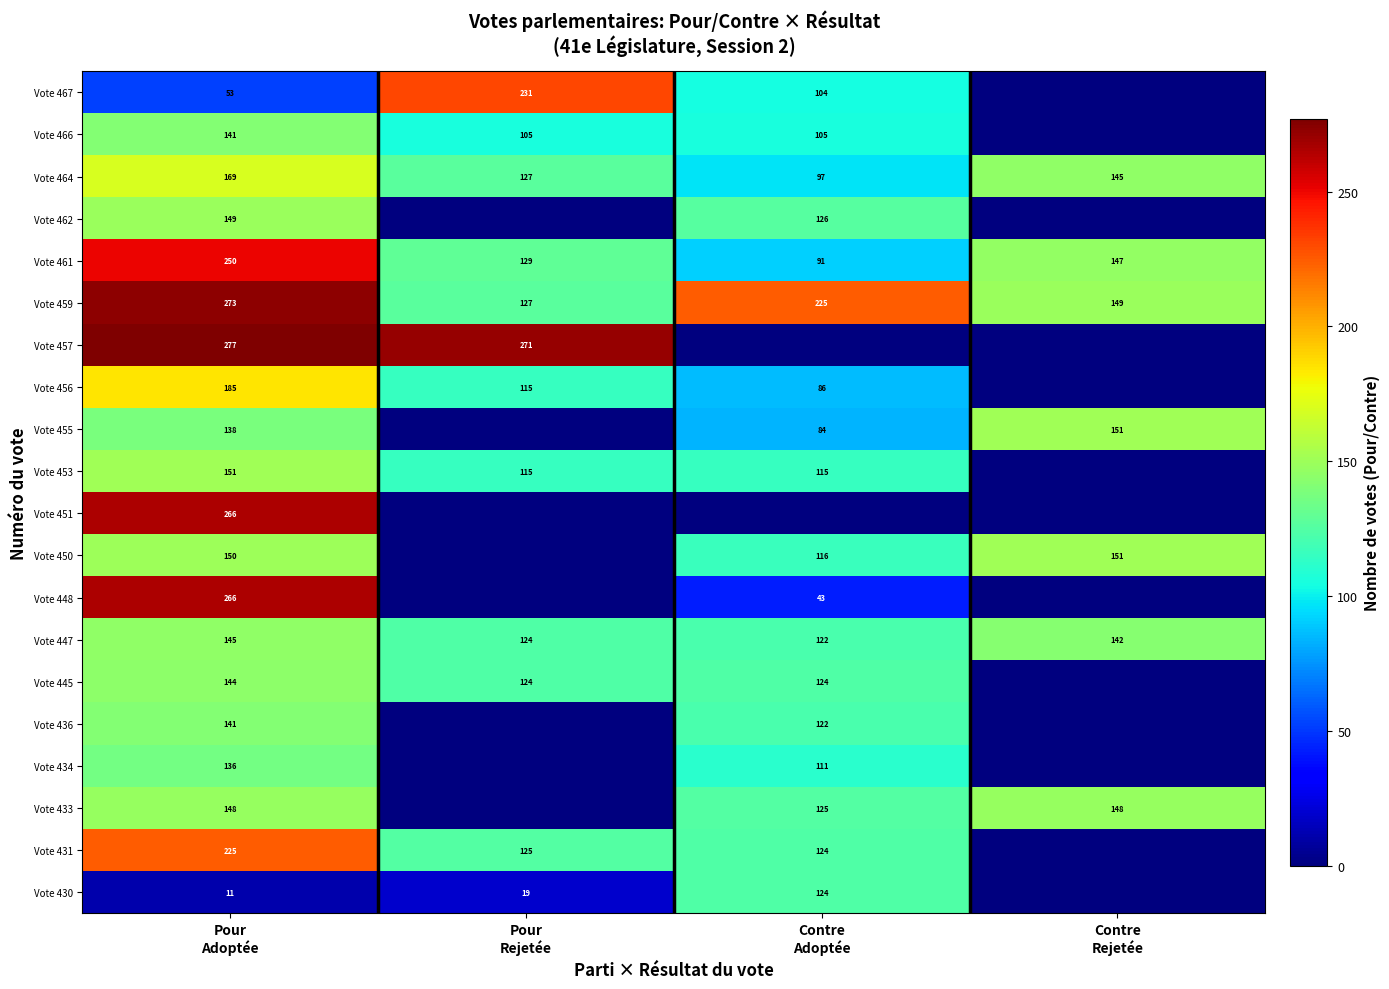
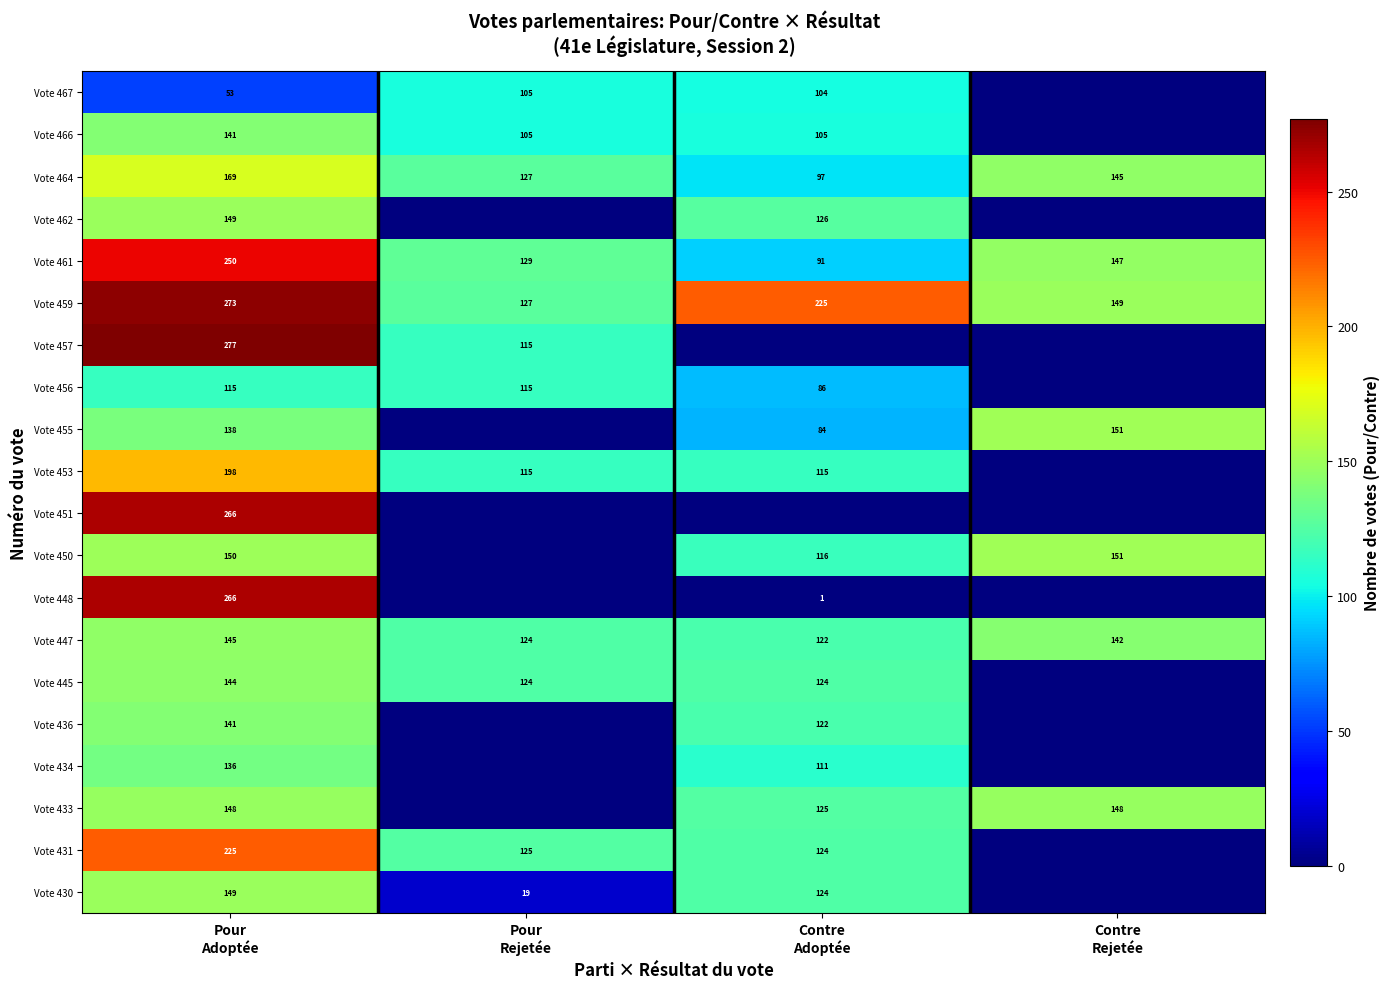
  {
    "Vote 467": {
      "Pour Adoptée": 53,
-     "Pour Rejetée": 231,
+     "Pour Rejetée": 105,
      "Contre Adoptée": 104
    },
    "Vote 466": {
      "Pour Adoptée": 141,
      "Pour Rejetée": 105,
      "Contre Adoptée": 105
    },
    "Vote 464": {
      "Pour Adoptée": 169,
      "Pour Rejetée": 127,
      "Contre Adoptée": 97,
      "Contre Rejetée": 145
    },
    "Vote 462": {
      "Pour Adoptée": 149,
      "Contre Adoptée": 126
    },
    "Vote 461": {
      "Pour Adoptée": 250,
      "Pour Rejetée": 129,
      "Contre Adoptée": 91,
      "Contre Rejetée": 147
    },
    "Vote 459": {
      "Pour Adoptée": 273,
      "Pour Rejetée": 127,
      "Contre Adoptée": 225,
      "Contre Rejetée": 149
    },
    "Vote 457": {
      "Pour Adoptée": 277,
-     "Pour Rejetée": 271
+     "Pour Rejetée": 115
    },
    "Vote 456": {
-     "Pour Adoptée": 185,
+     "Pour Adoptée": 115,
      "Pour Rejetée": 115,
      "Contre Adoptée": 86
    },
    "Vote 455": {
      "Pour Adoptée": 138,
      "Contre Adoptée": 84,
      "Contre Rejetée": 151
    },
    "Vote 453": {
-     "Pour Adoptée": 151,
+     "Pour Adoptée": 198,
      "Pour Rejetée": 115,
      "Contre Adoptée": 115
    },
    "Vote 451": {
      "Pour Adoptée": 266
    },
    "Vote 450": {
      "Pour Adoptée": 150,
      "Contre Adoptée": 116,
      "Contre Rejetée": 151
    },
    "Vote 448": {
      "Pour Adoptée": 266,
-     "Contre Adoptée": 43
+     "Contre Adoptée": 1
    },
    "Vote 447": {
      "Pour Adoptée": 145,
      "Pour Rejetée": 124,
      "Contre Adoptée": 122,
      "Contre Rejetée": 142
    },
    "Vote 445": {
      "Pour Adoptée": 144,
      "Pour Rejetée": 124,
      "Contre Adoptée": 124
    },
    "Vote 436": {
      "Pour Adoptée": 141,
      "Contre Adoptée": 122
    },
    "Vote 434": {
      "Pour Adoptée": 136,
      "Contre Adoptée": 111
    },
    "Vote 433": {
      "Pour Adoptée": 148,
      "Contre Adoptée": 125,
      "Contre Rejetée": 148
    },
    "Vote 431": {
      "Pour Adoptée": 225,
      "Pour Rejetée": 125,
      "Contre Adoptée": 124
    },
    "Vote 430": {
-     "Pour Adoptée": 11,
+     "Pour Adoptée": 149,
      "Pour Rejetée": 19,
      "Contre Adoptée": 124
    }
  }
